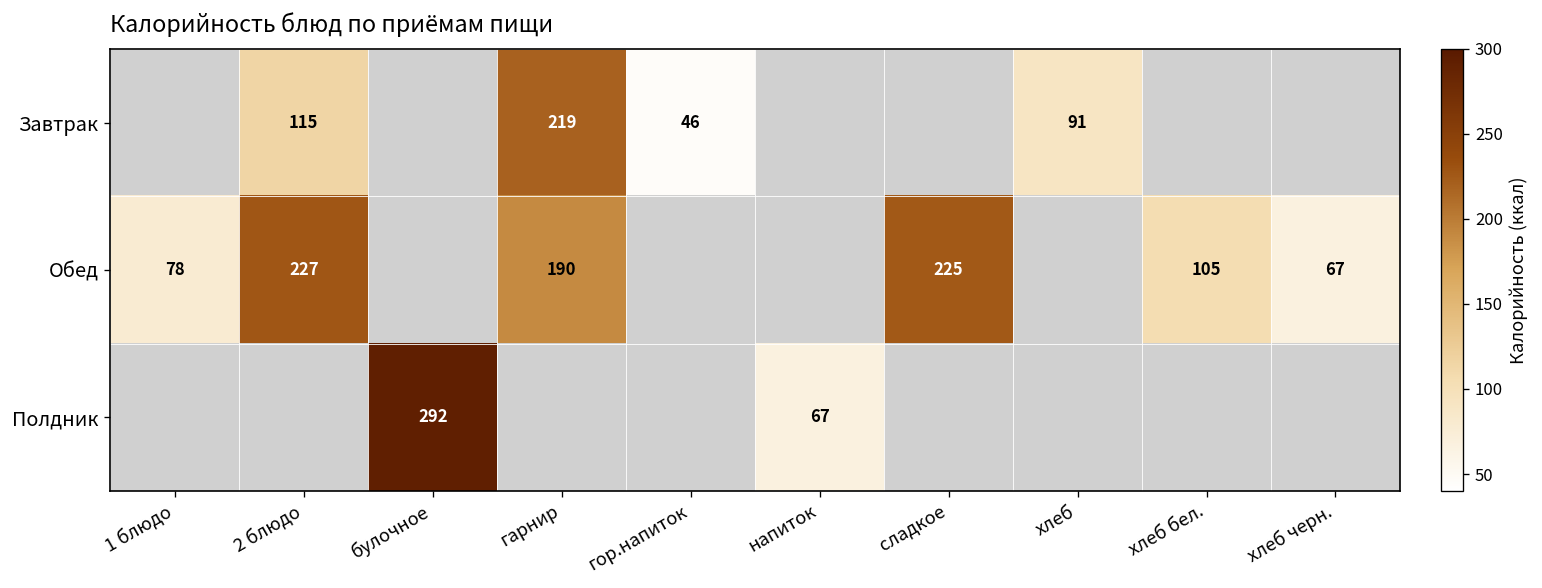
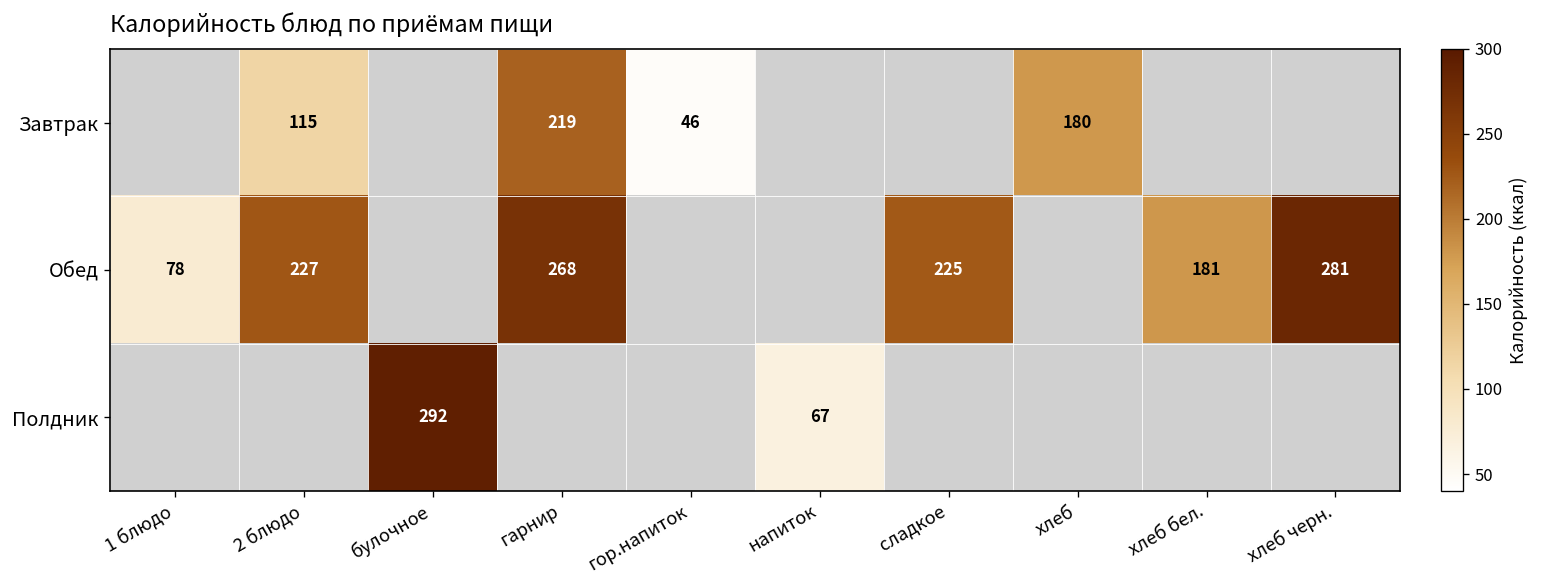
  {
    "Завтрак": {
      "2 блюдо": 115,
      "гарнир": 219,
      "гор.напиток": 46,
-     "хлеб": 91
+     "хлеб": 180
    },
    "Обед": {
      "1 блюдо": 78,
      "2 блюдо": 227,
-     "гарнир": 190,
+     "гарнир": 268,
      "сладкое": 225,
-     "хлеб бел.": 105,
-     "хлеб черн.": 67
+     "хлеб бел.": 181,
+     "хлеб черн.": 281
    },
    "Полдник": {
      "булочное": 292,
      "напиток": 67
    }
  }
